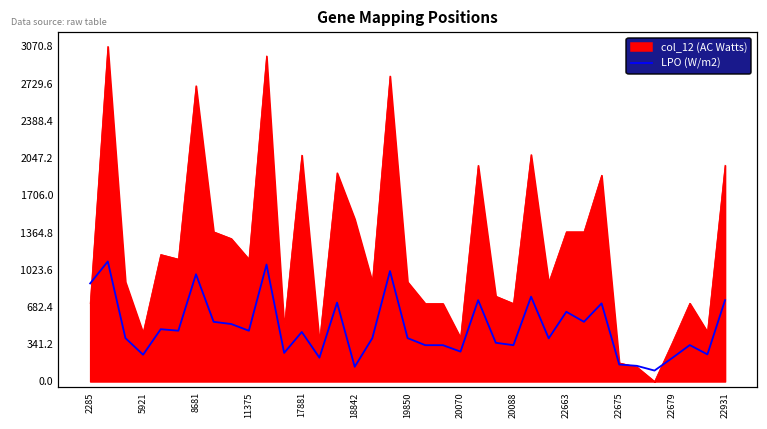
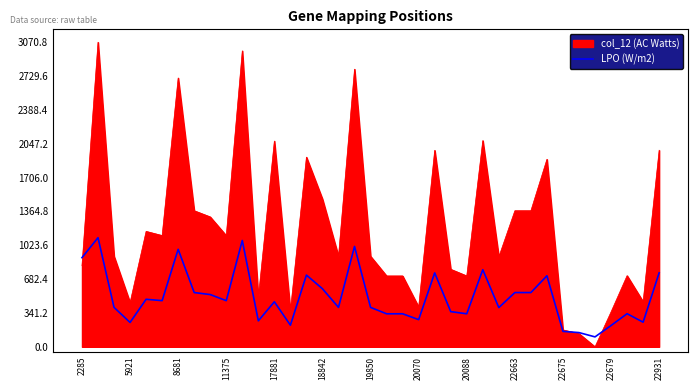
  {
    "col_12 (AC Watts)": {
-     "2285": 700,
+     "2285": 800,
      "5921": 400,
      "8681": 2700,
      "11375": 1100,
      "17881": 2100,
      "18842": 1500,
      "19850": 900,
      "20070": 400,
      "20088": 700,
      "22663": 1400,
      "22679": 400,
      "22931": 2000
    },
    "LPO (W/m2)": {
      "2285": 900,
      "5921": 200,
      "8681": 1000,
      "11375": 500,
      "17881": 500,
-     "18842": 100,
+     "18842": 600,
      "19850": 400,
      "20070": 300,
      "20088": 300,
-     "22663": 600,
+     "22663": 500,
      "22679": 200,
      "22931": 700
    }
  }
